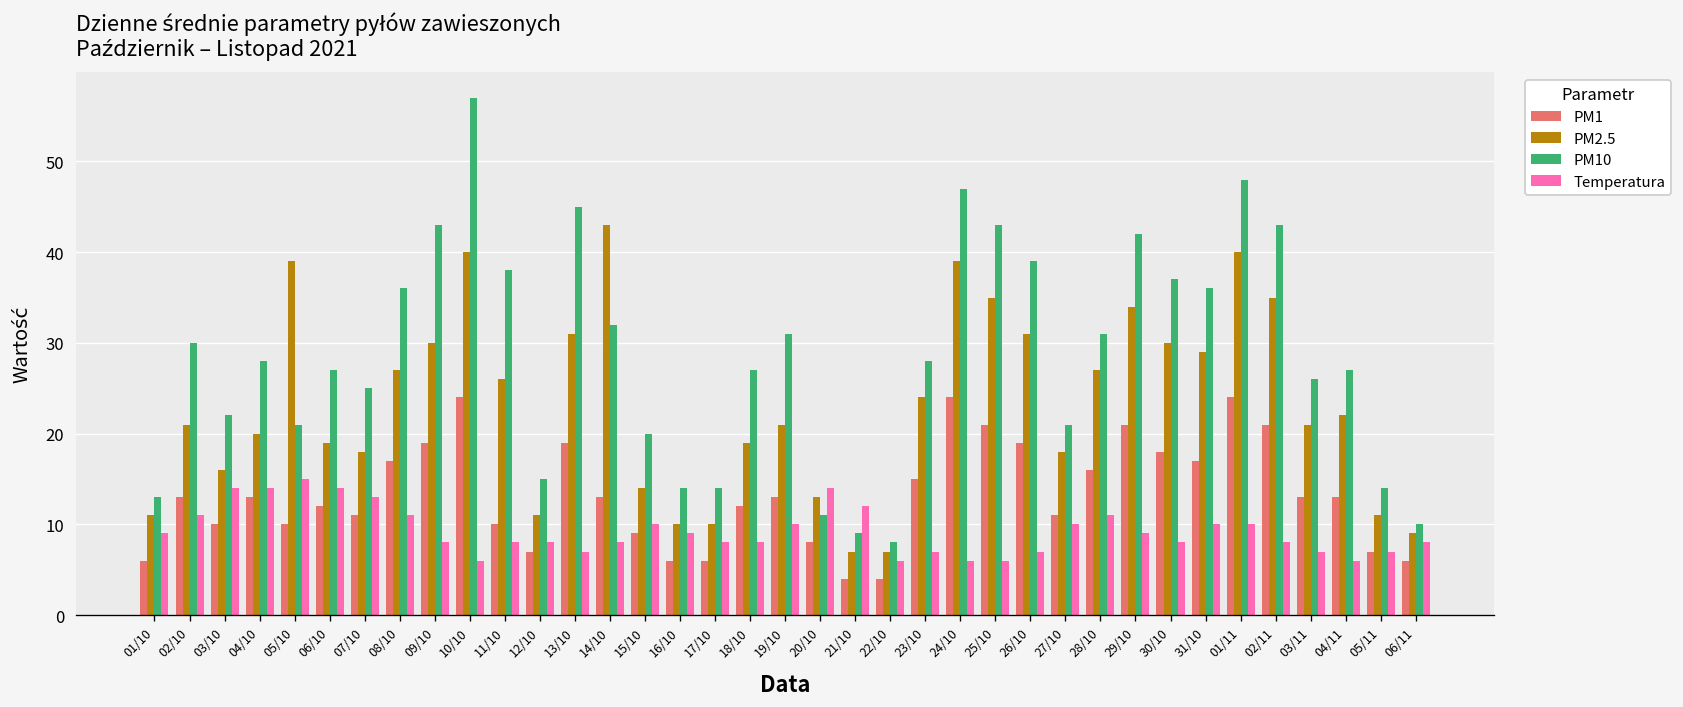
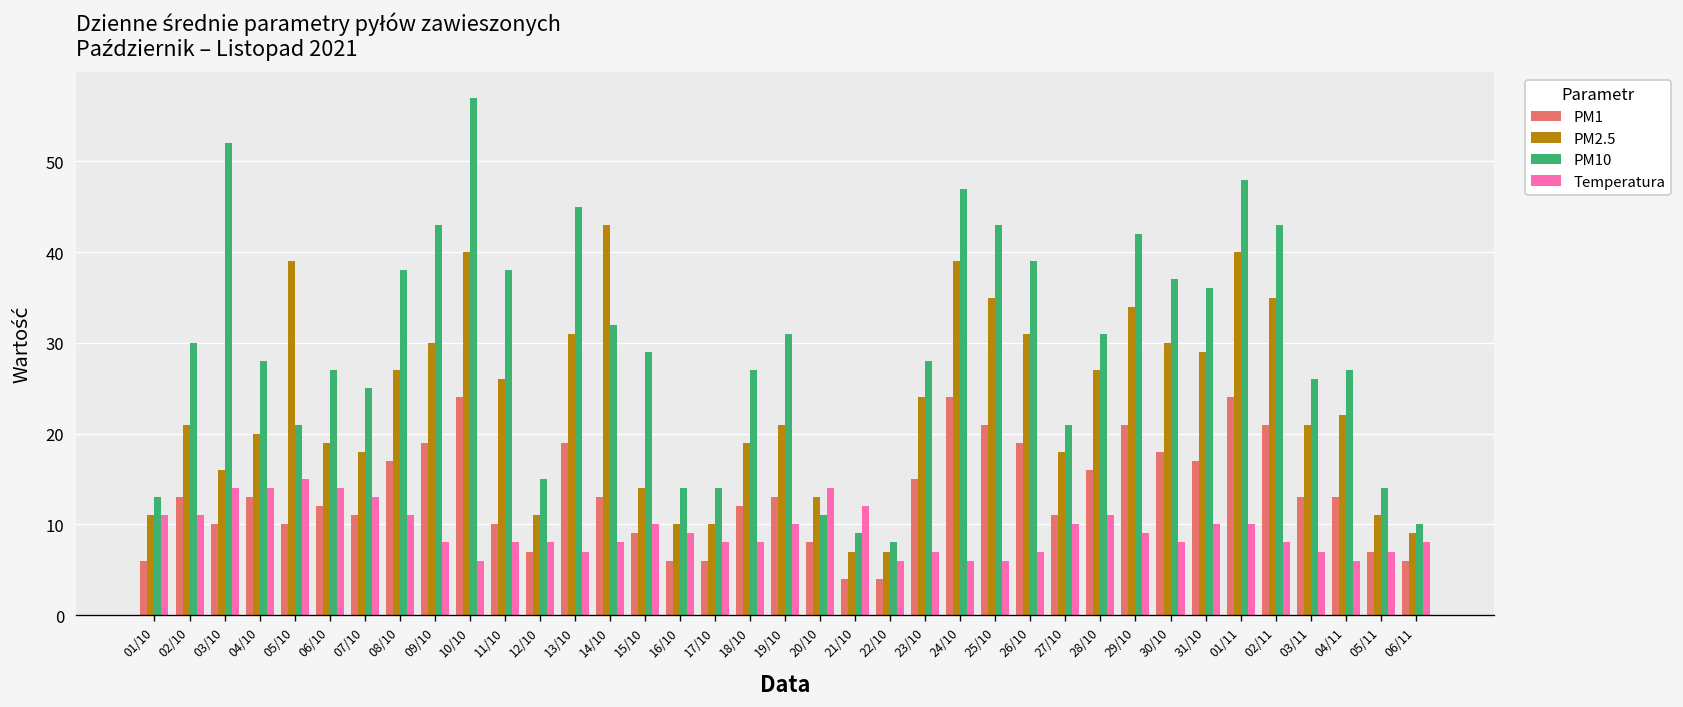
  {
    "PM1": {
      "01/10": 6,
      "02/10": 13,
      "03/10": 10,
      "04/10": 13,
      "05/10": 10,
      "06/10": 12,
      "07/10": 11,
      "08/10": 17,
      "09/10": 19,
      "10/10": 24,
      "11/10": 10,
      "12/10": 7,
      "13/10": 19,
      "14/10": 13,
      "15/10": 9,
      "16/10": 6,
      "17/10": 6,
      "18/10": 12,
      "19/10": 13,
      "20/10": 8,
      "21/10": 4,
      "22/10": 4,
      "23/10": 15,
      "24/10": 24,
      "25/10": 21,
      "26/10": 19,
      "27/10": 11,
      "28/10": 16,
      "29/10": 21,
      "30/10": 18,
      "31/10": 17,
      "01/11": 24,
      "02/11": 21,
      "03/11": 13,
      "04/11": 13,
      "05/11": 7,
      "06/11": 6
    },
    "PM2.5": {
      "01/10": 11,
      "02/10": 21,
      "03/10": 16,
      "04/10": 20,
      "05/10": 39,
      "06/10": 19,
      "07/10": 18,
      "08/10": 27,
      "09/10": 30,
      "10/10": 40,
      "11/10": 26,
      "12/10": 11,
      "13/10": 31,
      "14/10": 43,
      "15/10": 14,
      "16/10": 10,
      "17/10": 10,
      "18/10": 19,
      "19/10": 21,
      "20/10": 13,
      "21/10": 7,
      "22/10": 7,
      "23/10": 24,
      "24/10": 39,
      "25/10": 35,
      "26/10": 31,
      "27/10": 18,
      "28/10": 27,
      "29/10": 34,
      "30/10": 30,
      "31/10": 29,
      "01/11": 40,
      "02/11": 35,
      "03/11": 21,
      "04/11": 22,
      "05/11": 11,
      "06/11": 9
    },
    "PM10": {
      "01/10": 13,
      "02/10": 30,
-     "03/10": 22,
+     "03/10": 52,
      "04/10": 28,
      "05/10": 21,
      "06/10": 27,
      "07/10": 25,
-     "08/10": 36,
+     "08/10": 38,
      "09/10": 43,
      "10/10": 57,
      "11/10": 38,
      "12/10": 15,
      "13/10": 45,
      "14/10": 32,
-     "15/10": 20,
+     "15/10": 29,
      "16/10": 14,
      "17/10": 14,
      "18/10": 27,
      "19/10": 31,
      "20/10": 11,
      "21/10": 9,
      "22/10": 8,
      "23/10": 28,
      "24/10": 47,
      "25/10": 43,
      "26/10": 39,
      "27/10": 21,
      "28/10": 31,
      "29/10": 42,
      "30/10": 37,
      "31/10": 36,
      "01/11": 48,
      "02/11": 43,
      "03/11": 26,
      "04/11": 27,
      "05/11": 14,
      "06/11": 10
    },
    "Temperatura": {
-     "01/10": 9,
+     "01/10": 11,
      "02/10": 11,
      "03/10": 14,
      "04/10": 14,
      "05/10": 15,
      "06/10": 14,
      "07/10": 13,
      "08/10": 11,
      "09/10": 8,
      "10/10": 6,
      "11/10": 8,
      "12/10": 8,
      "13/10": 7,
      "14/10": 8,
      "15/10": 10,
      "16/10": 9,
      "17/10": 8,
      "18/10": 8,
      "19/10": 10,
      "20/10": 14,
      "21/10": 12,
      "22/10": 6,
      "23/10": 7,
      "24/10": 6,
      "25/10": 6,
      "26/10": 7,
      "27/10": 10,
      "28/10": 11,
      "29/10": 9,
      "30/10": 8,
      "31/10": 10,
      "01/11": 10,
      "02/11": 8,
      "03/11": 7,
      "04/11": 6,
      "05/11": 7,
      "06/11": 8
    }
  }
